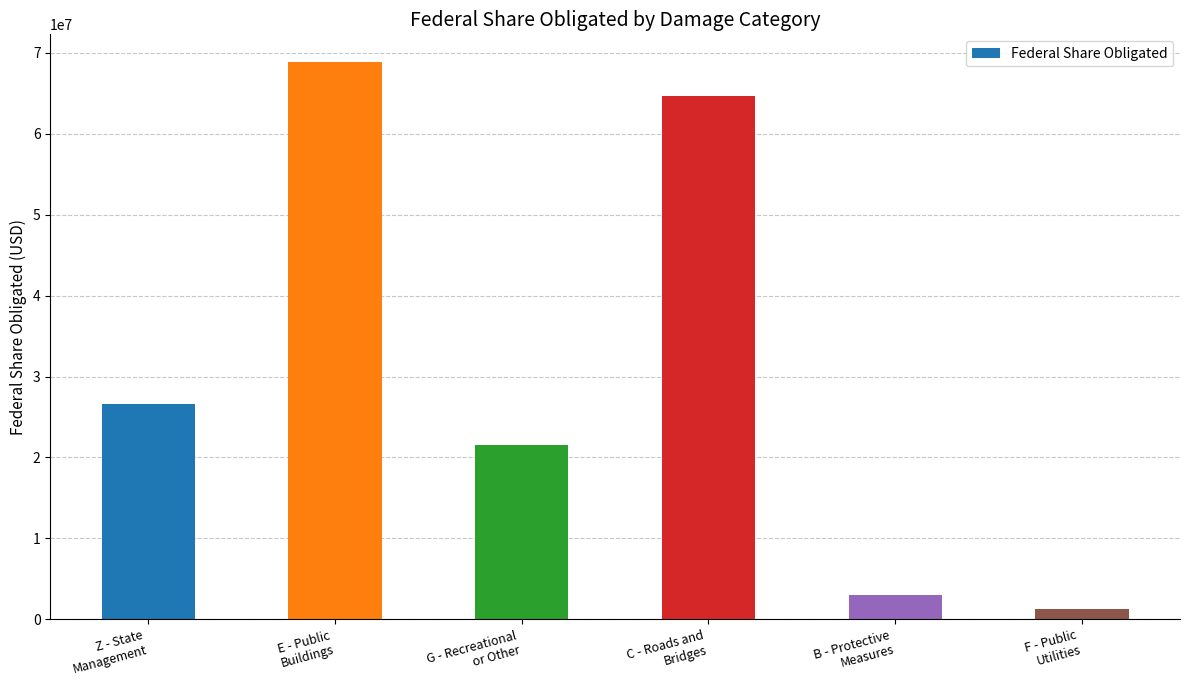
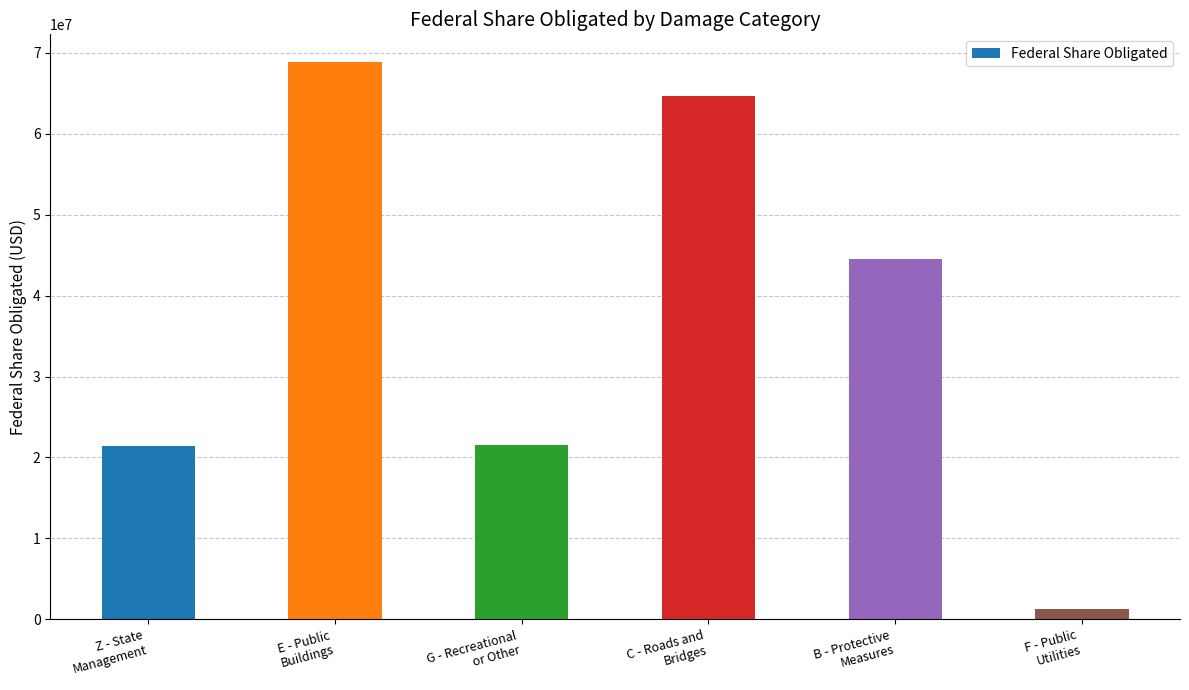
  {
-   "Z - State Management": 27000000,
+   "Z - State Management": 21000000,
    "E - Public Buildings": 69000000,
    "G - Recreational or Other": 22000000,
    "C - Roads and Bridges": 65000000,
-   "B - Protective Measures": 3000000,
+   "B - Protective Measures": 44000000,
    "F - Public Utilities": 1000000
  }
